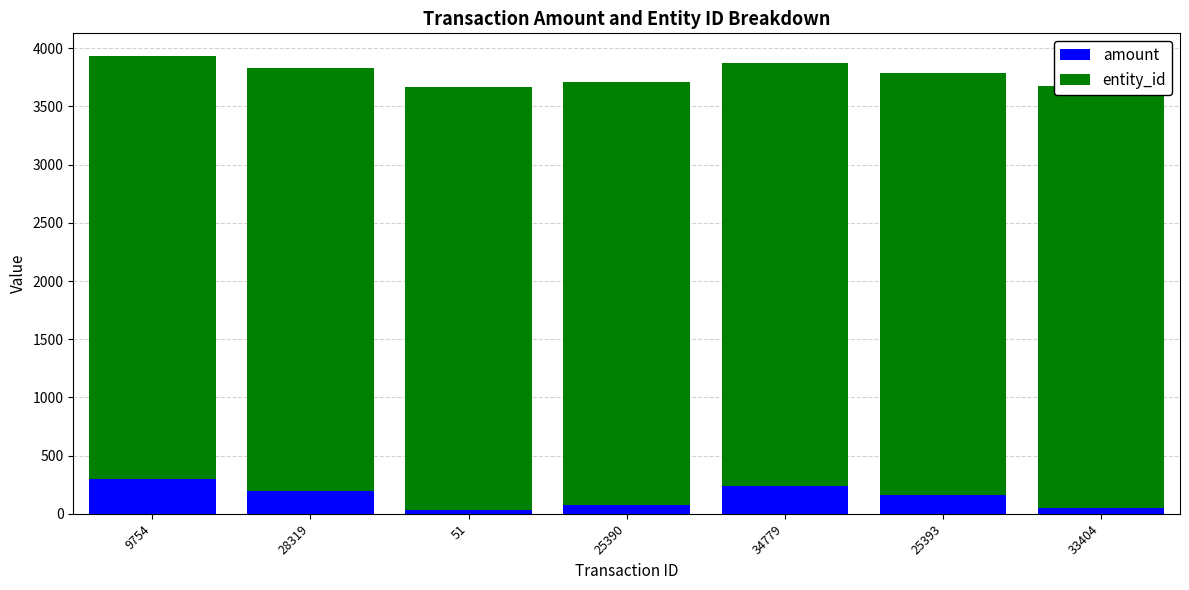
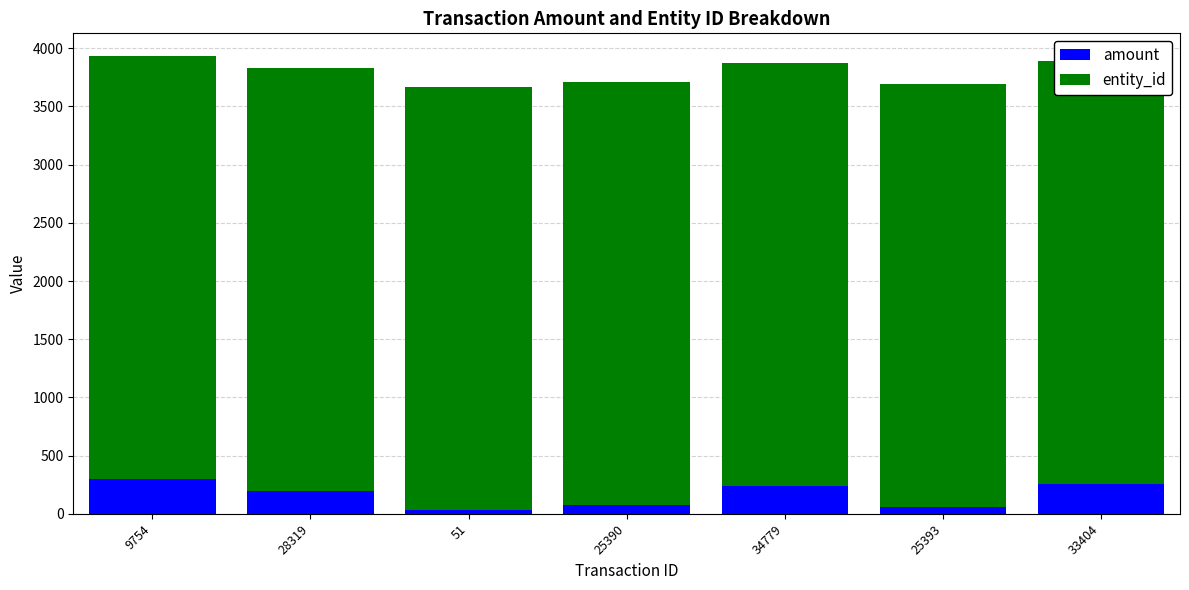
  {
    "amount": {
      "9754": 300,
      "28319": 200,
      "51": 40,
      "25390": 80,
      "34779": 240,
-     "25393": 160,
-     "33404": 50
+     "25393": 60,
+     "33404": 260
    },
    "entity_id": {
      "9754": 3630,
      "28319": 3630,
      "51": 3630,
      "25390": 3630,
      "34779": 3630,
      "25393": 3630
    }
  }
